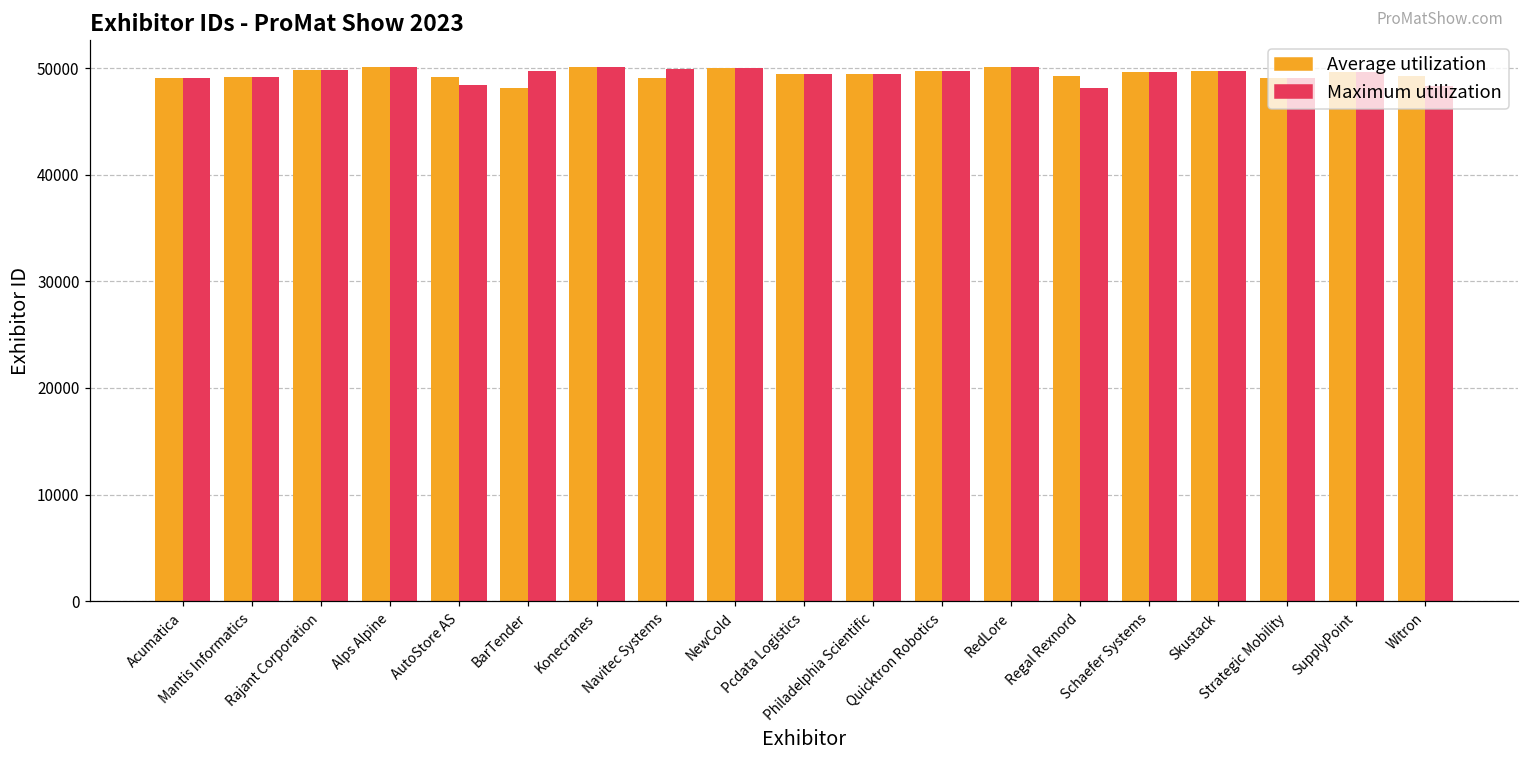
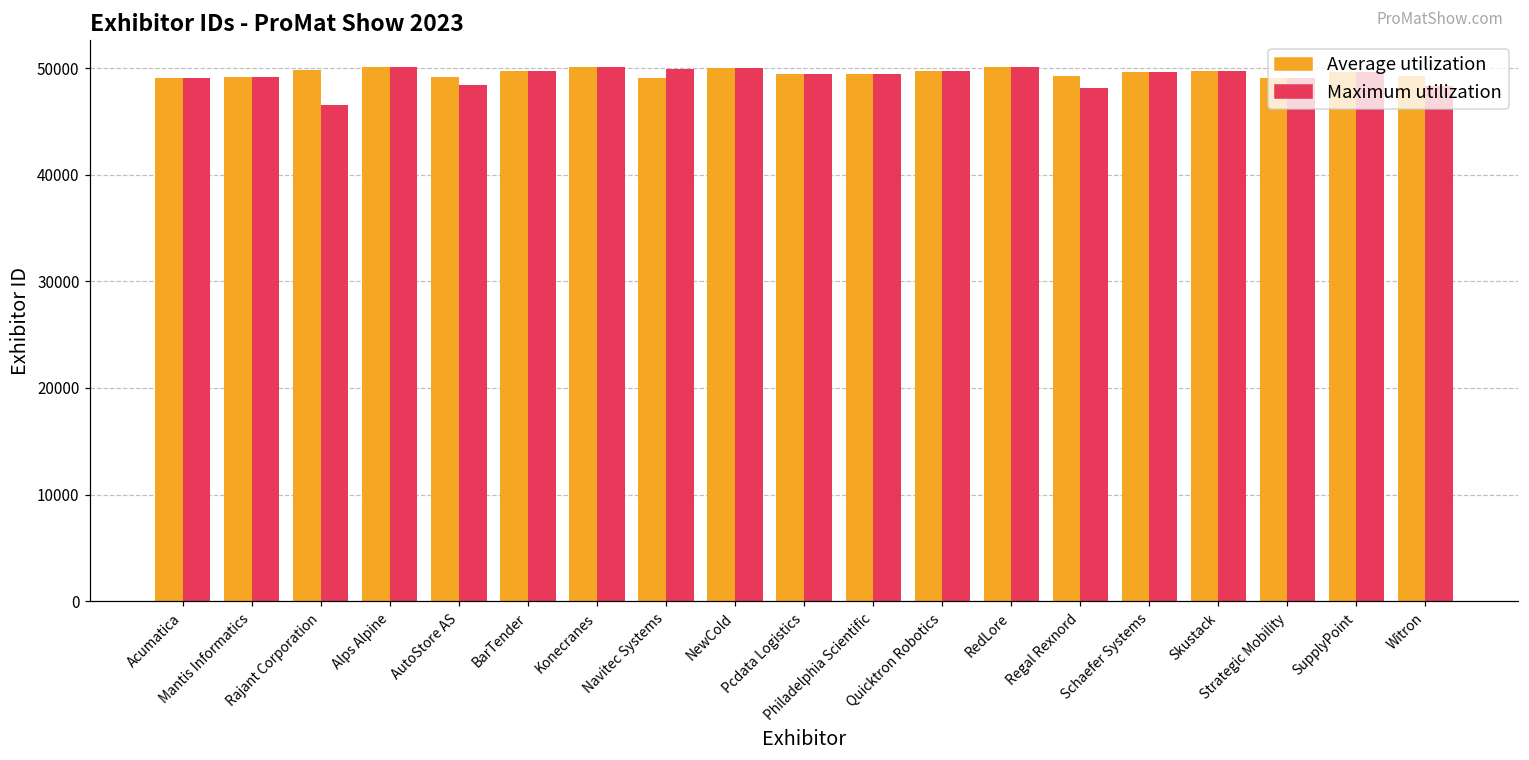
  {
    "Average utilization": {
      "Acumatica": 49000,
      "Mantis Informatics": 49000,
      "Rajant Corporation": 50000,
      "Alps Alpine": 50000,
      "AutoStore AS": 49000,
-     "BarTender": 48000,
+     "BarTender": 50000,
      "Konecranes": 50000,
      "Navitec Systems": 49000,
      "NewCold": 50000,
      "Pcdata Logistics": 49000,
      "Philadelphia Scientific": 49000,
      "Quicktron Robotics": 50000,
      "RedLore": 50000,
      "Regal Rexnord": 49000,
      "Schaefer Systems": 50000,
      "Skustack": 50000
    },
    "Maximum utilization": {
      "Acumatica": 49000,
      "Mantis Informatics": 49000,
-     "Rajant Corporation": 50000,
+     "Rajant Corporation": 46000,
      "Alps Alpine": 50000,
      "AutoStore AS": 48000,
      "BarTender": 50000,
      "Konecranes": 50000,
      "Navitec Systems": 50000,
      "NewCold": 50000,
      "Pcdata Logistics": 49000,
      "Philadelphia Scientific": 49000,
      "Quicktron Robotics": 50000,
      "RedLore": 50000,
      "Regal Rexnord": 48000,
      "Schaefer Systems": 50000,
      "Skustack": 50000
    }
  }
